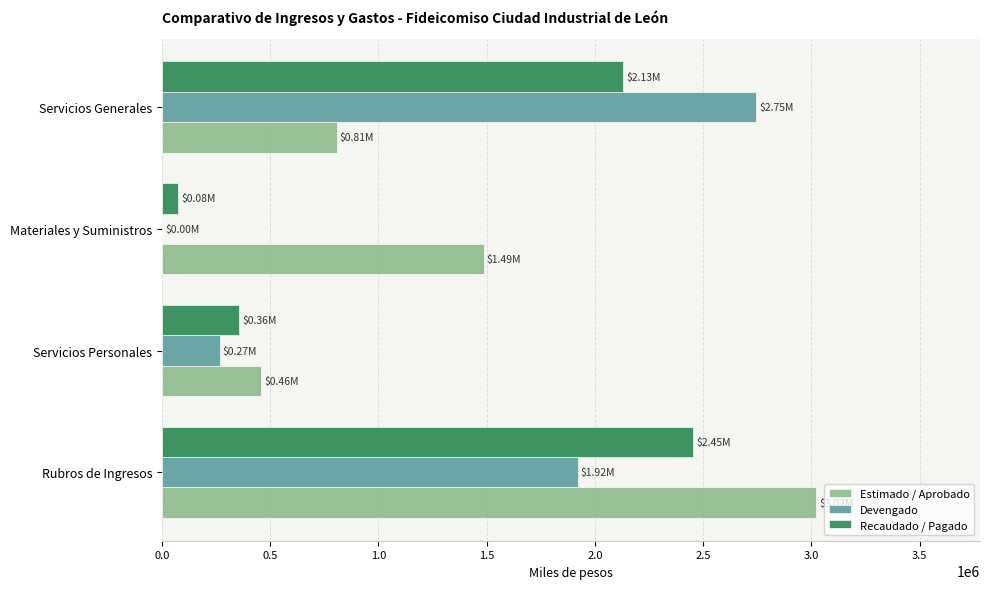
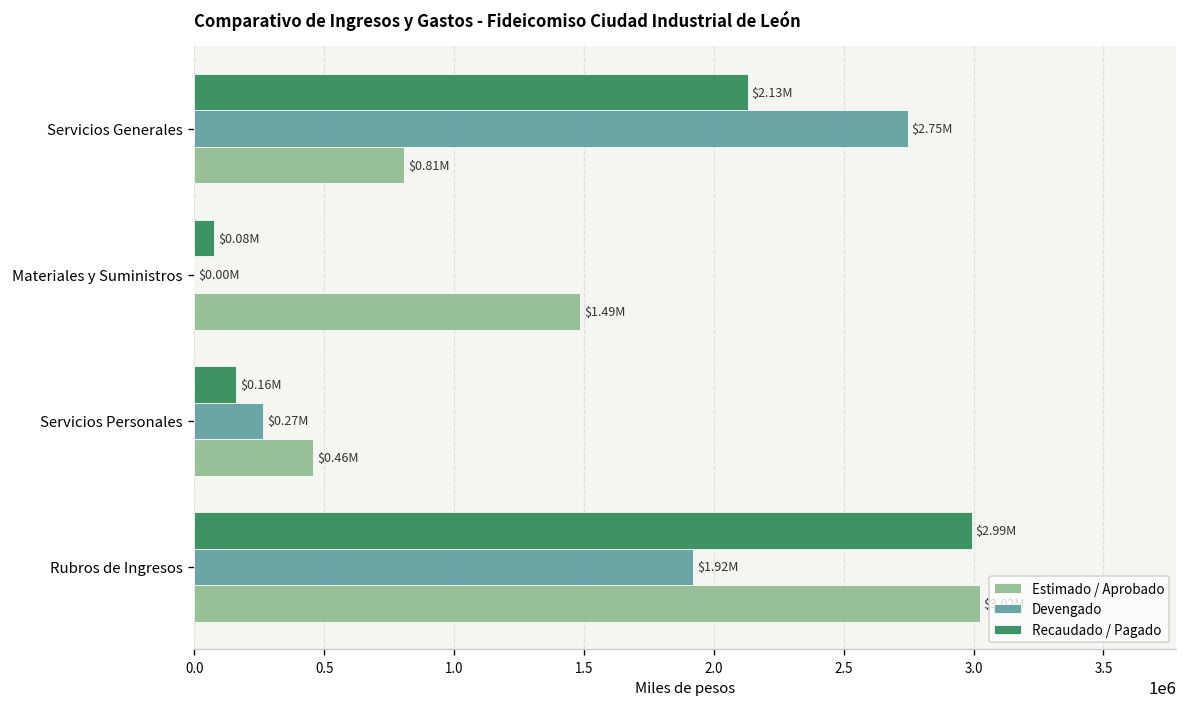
  {
    "Recaudado / Pagado": {
      "Servicios Generales": "$2.13M",
      "Materiales y Suministros": "$0.08M",
-     "Servicios Personales": "$0.36M",
-     "Rubros de Ingresos": "$2.45M"
+     "Servicios Personales": "$0.16M",
+     "Rubros de Ingresos": "$2.99M"
    }
  }
